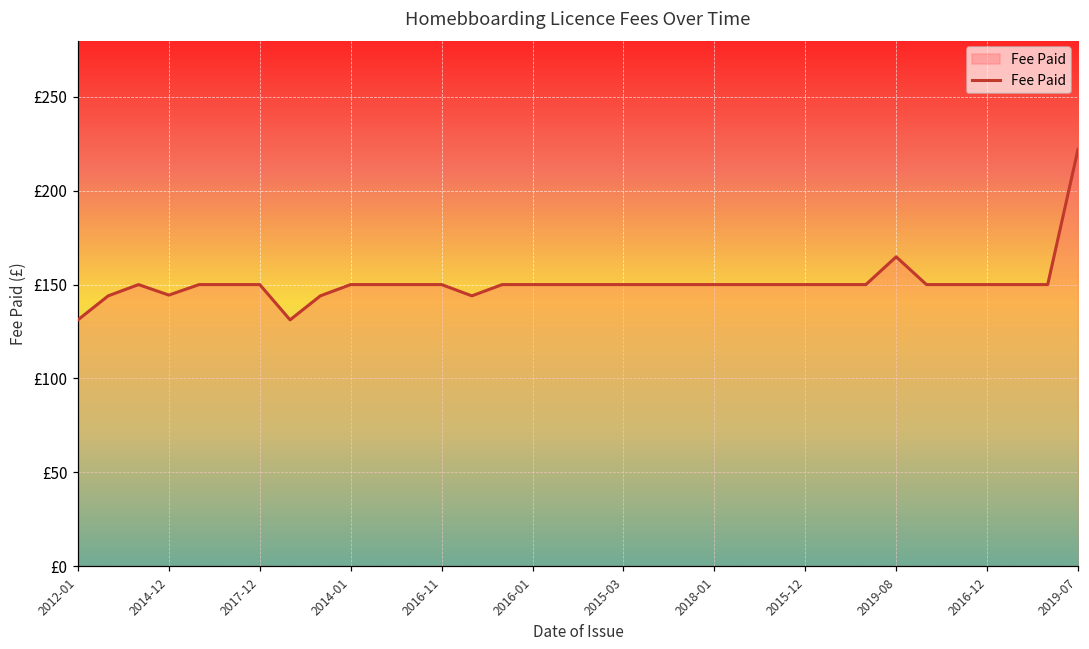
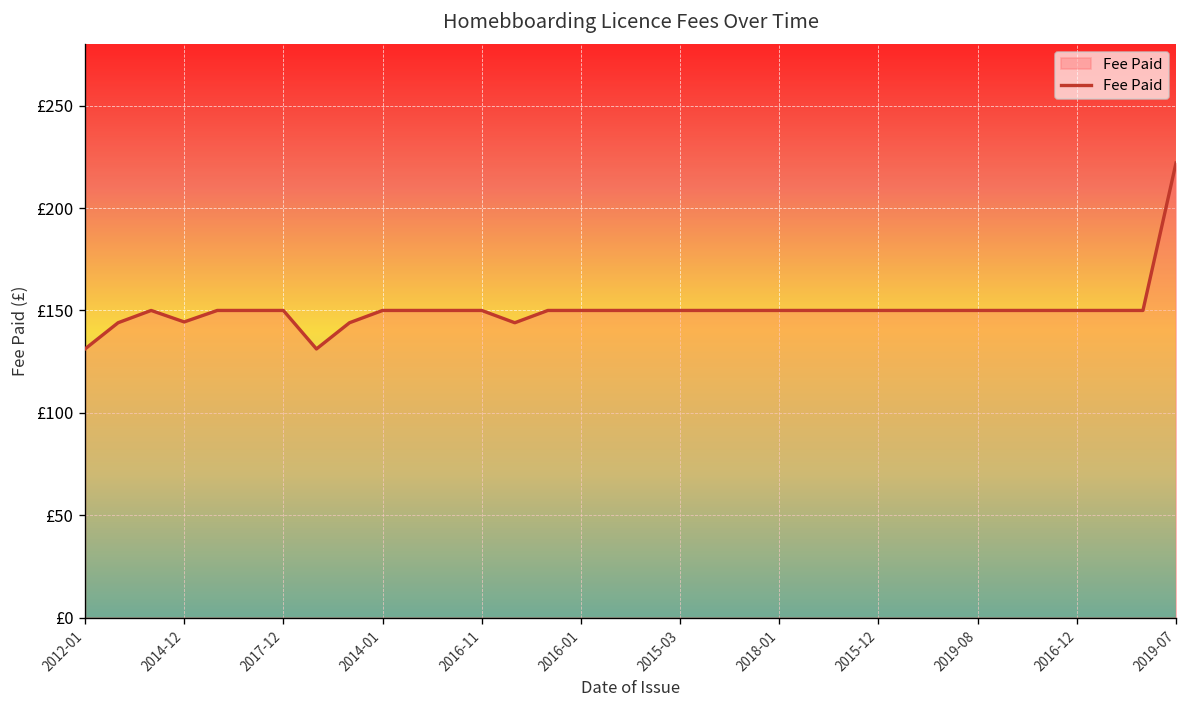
  {
    "2014-12": "£144",
    "2016-01": "£150",
    "2015-03": "£150",
    "2018-01": "£150",
-   "2019-08": "£165"
+   "2019-08": "£150"
  }
